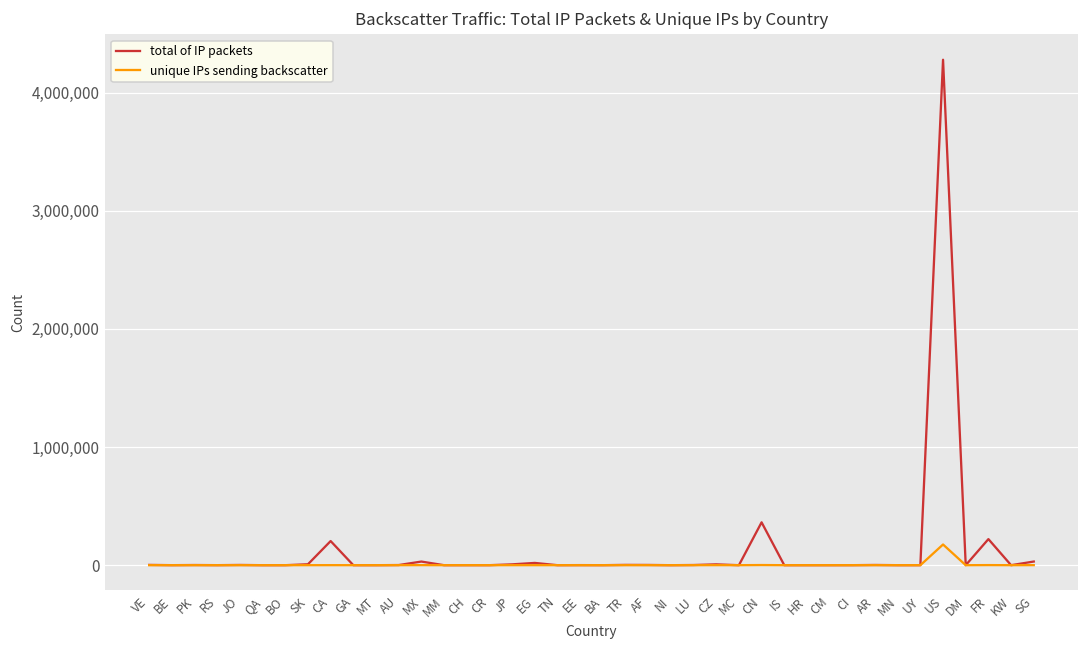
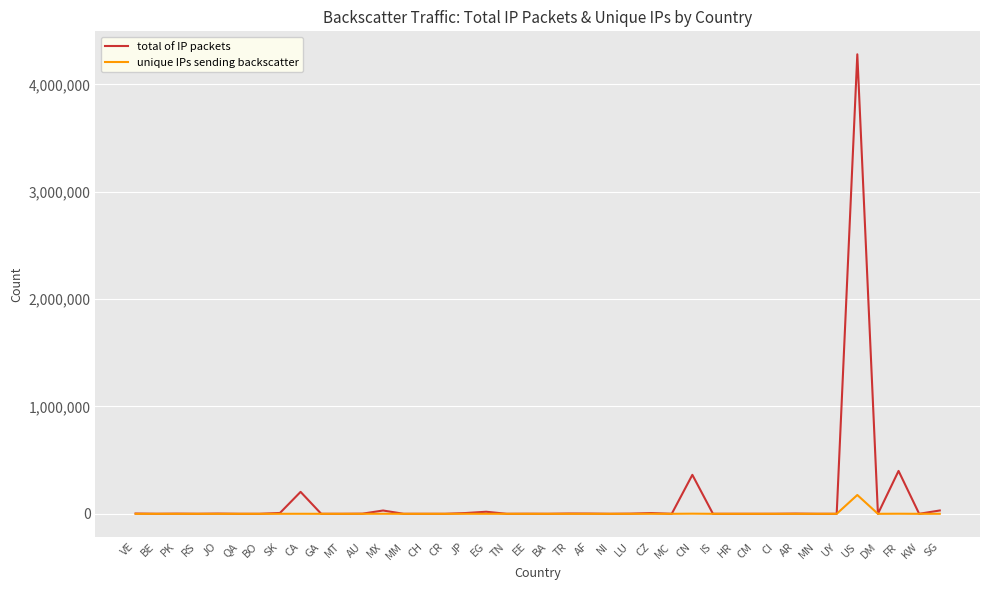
  {
    "total of IP packets": {
      "CA": "200,000",
      "MX": "30,000",
      "CN": "360,000",
      "US": "4,280,000",
-     "FR": "220,000",
+     "FR": "400,000",
      "SG": "30,000"
    },
    "unique IPs sending backscatter": {
      "CA": "0",
      "MX": "0",
      "CN": "0",
      "US": "180,000",
      "FR": "0",
      "SG": "0"
    }
  }
